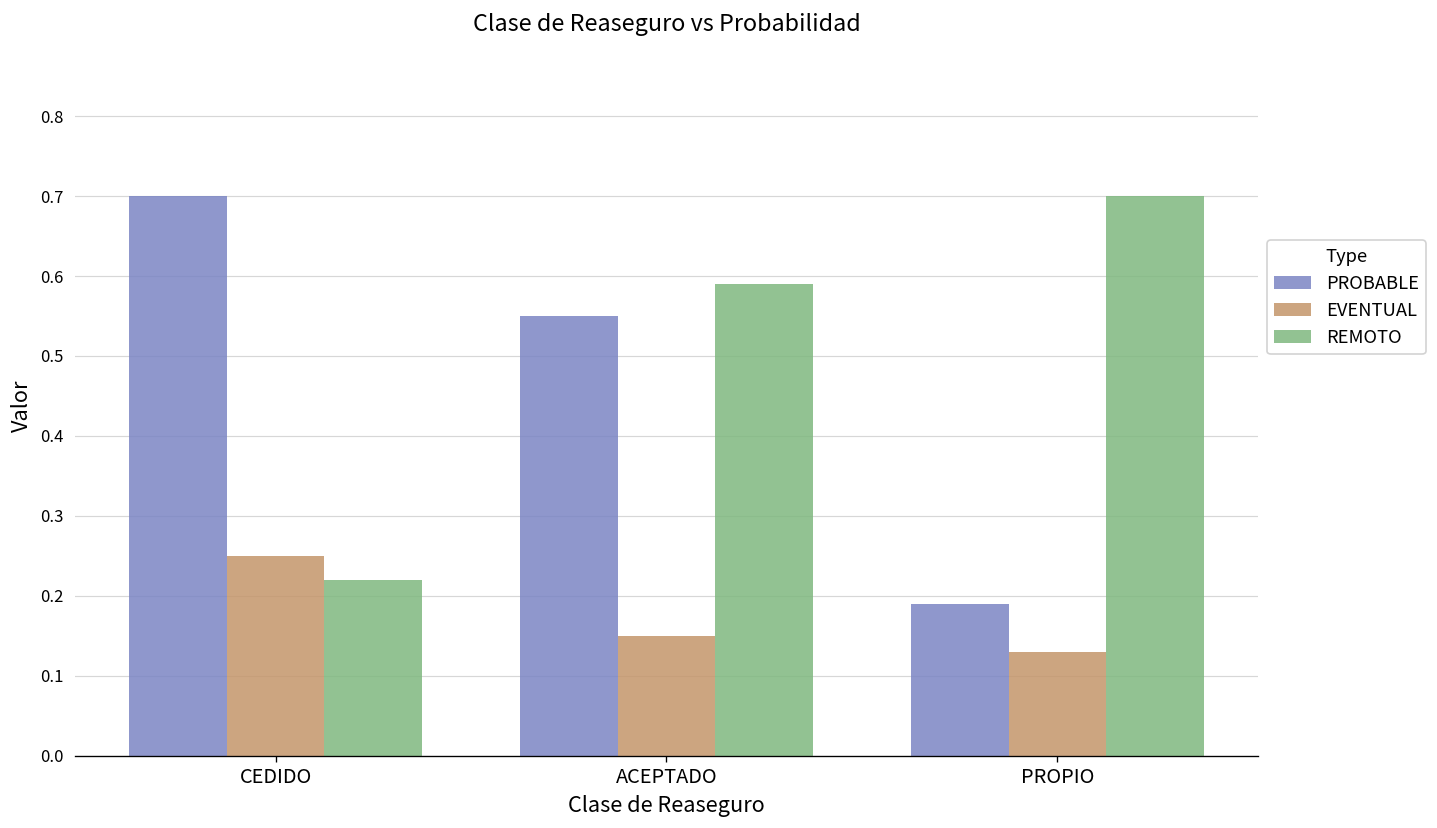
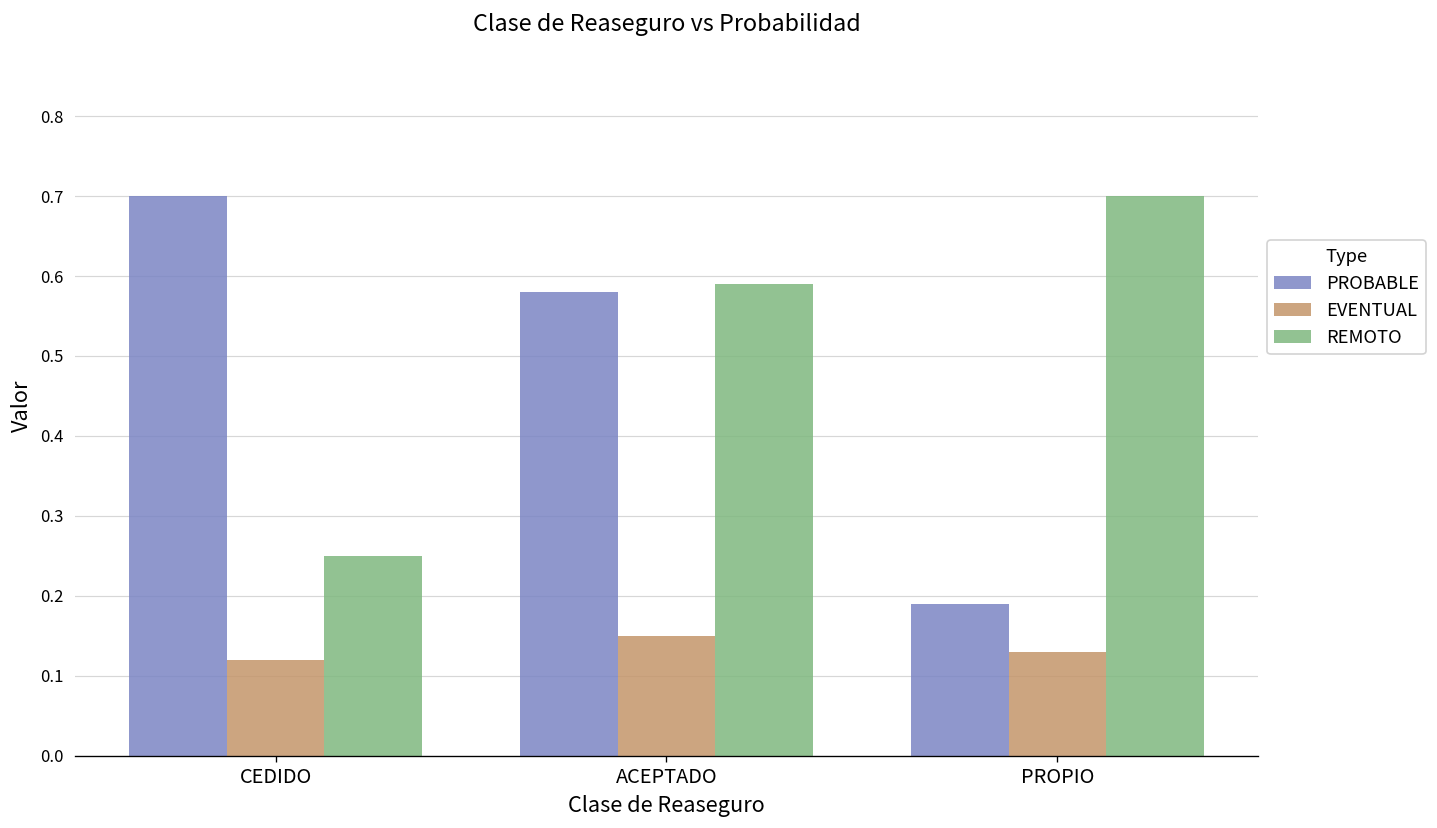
  {
    "PROBABLE": {
      "CEDIDO": 0.70,
-     "ACEPTADO": 0.55,
+     "ACEPTADO": 0.58,
      "PROPIO": 0.19
    },
    "EVENTUAL": {
-     "CEDIDO": 0.25,
+     "CEDIDO": 0.12,
      "ACEPTADO": 0.15,
      "PROPIO": 0.13
    },
    "REMOTO": {
-     "CEDIDO": 0.22,
+     "CEDIDO": 0.25,
      "ACEPTADO": 0.59,
      "PROPIO": 0.70
    }
  }
